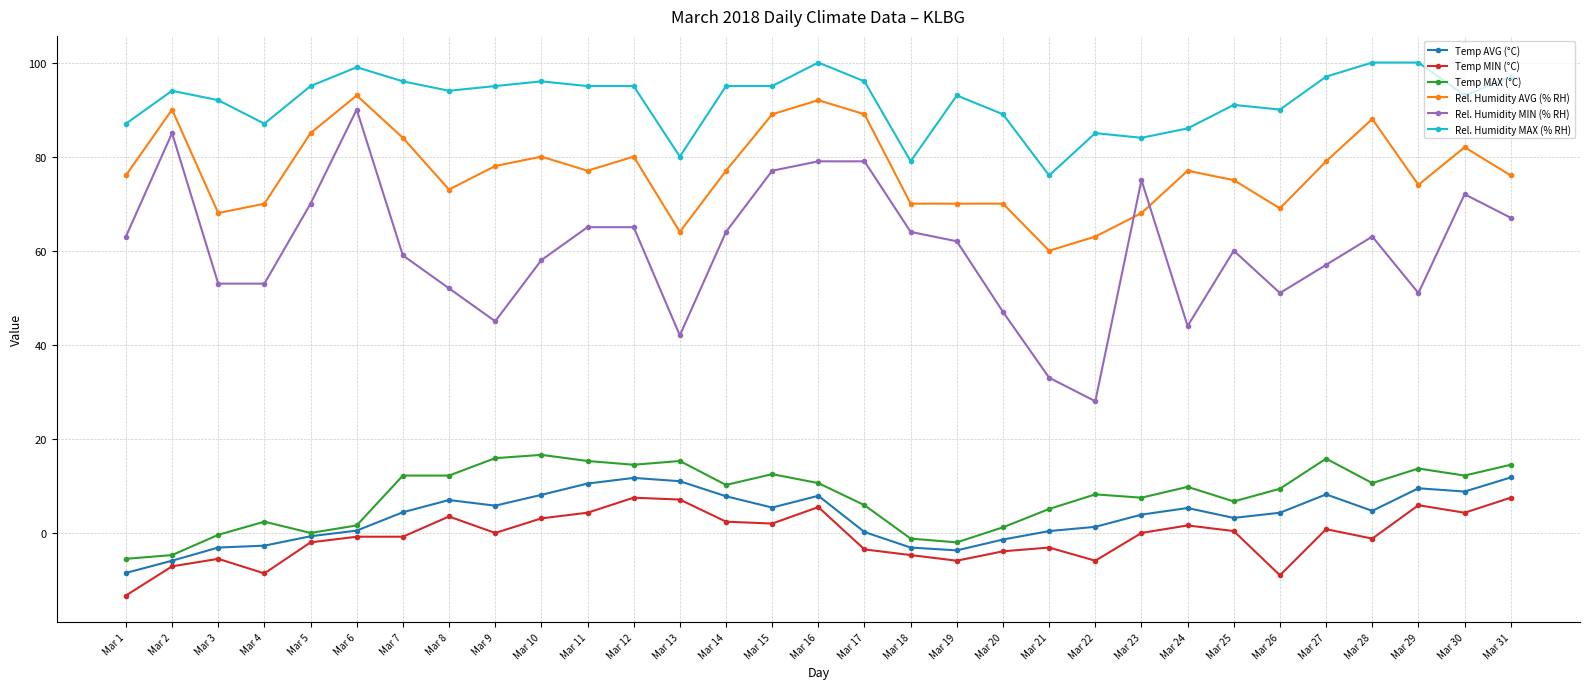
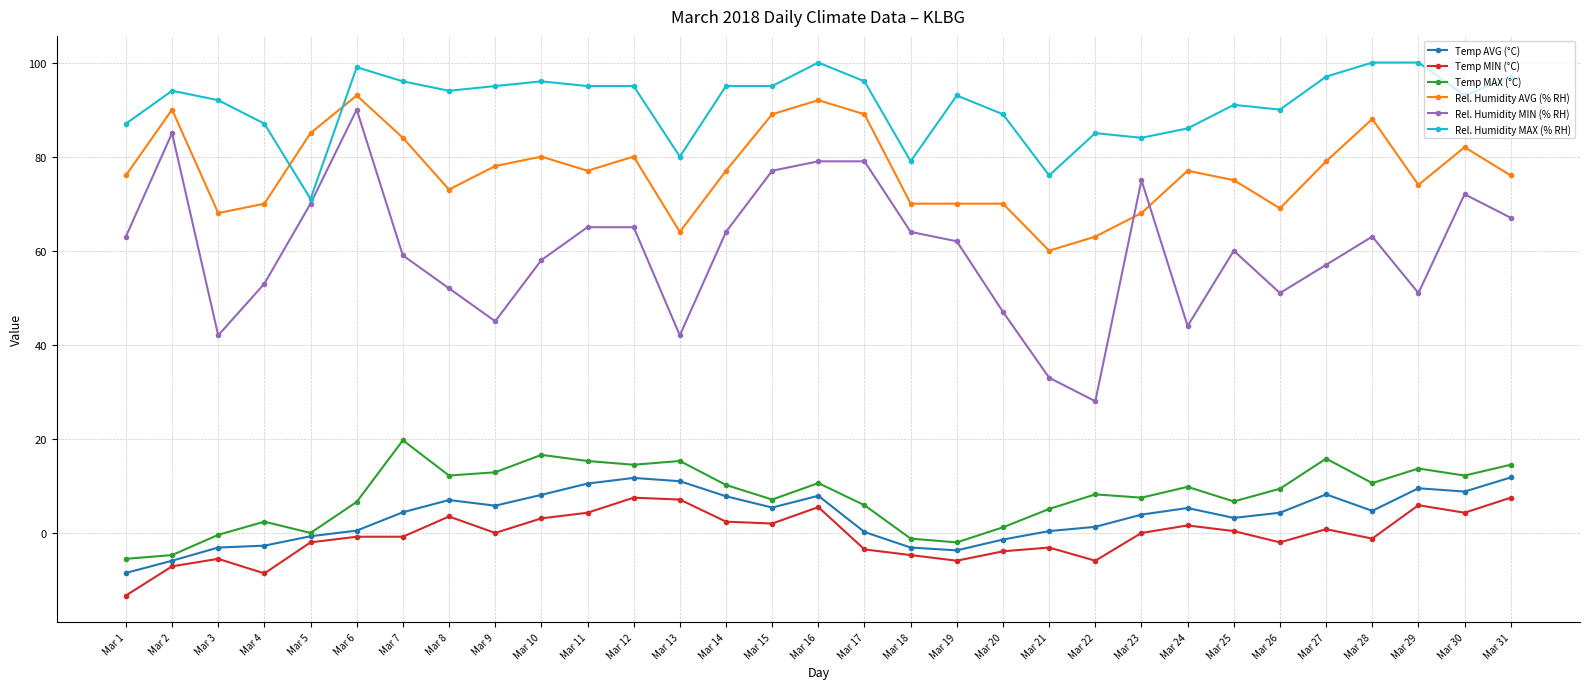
  {
    "Temp AVG (°C)": {
      "Mar 1": -9,
      "Mar 2": -6,
      "Mar 3": -3,
      "Mar 4": -3,
      "Mar 5": -1,
      "Mar 6": 1,
      "Mar 7": 4,
      "Mar 8": 7,
      "Mar 9": 6,
      "Mar 10": 8,
      "Mar 11": 11,
      "Mar 12": 12,
      "Mar 13": 11,
      "Mar 14": 8,
      "Mar 15": 5,
      "Mar 16": 8,
      "Mar 17": 0,
      "Mar 18": -3,
      "Mar 19": -4,
      "Mar 20": -1,
      "Mar 21": 0,
      "Mar 22": 1,
      "Mar 23": 4,
      "Mar 24": 5,
      "Mar 25": 3,
      "Mar 26": 4,
      "Mar 27": 8,
      "Mar 28": 5,
      "Mar 29": 10,
      "Mar 30": 9,
      "Mar 31": 12
    },
    "Temp MIN (°C)": {
      "Mar 1": -13,
      "Mar 2": -7,
      "Mar 3": -6,
      "Mar 4": -9,
      "Mar 5": -2,
      "Mar 6": -1,
      "Mar 7": -1,
      "Mar 8": 4,
      "Mar 9": 0,
      "Mar 10": 3,
      "Mar 11": 4,
      "Mar 12": 8,
      "Mar 13": 7,
      "Mar 14": 2,
      "Mar 15": 2,
      "Mar 16": 6,
      "Mar 17": -4,
      "Mar 18": -5,
      "Mar 19": -6,
      "Mar 20": -4,
      "Mar 21": -3,
      "Mar 22": -6,
      "Mar 23": 0,
      "Mar 24": 2,
      "Mar 25": 0,
-     "Mar 26": -9,
+     "Mar 26": -2,
      "Mar 27": 1,
      "Mar 28": -1,
      "Mar 29": 6,
      "Mar 30": 4,
      "Mar 31": 8
    },
    "Temp MAX (°C)": {
      "Mar 1": -6,
      "Mar 2": -5,
      "Mar 3": 0,
      "Mar 4": 2,
      "Mar 5": 0,
-     "Mar 6": 2,
-     "Mar 7": 12,
+     "Mar 6": 7,
+     "Mar 7": 20,
      "Mar 8": 12,
-     "Mar 9": 16,
+     "Mar 9": 13,
      "Mar 10": 17,
      "Mar 11": 15,
      "Mar 12": 15,
      "Mar 13": 15,
      "Mar 14": 10,
-     "Mar 15": 13,
+     "Mar 15": 7,
      "Mar 16": 11,
      "Mar 17": 6,
      "Mar 18": -1,
      "Mar 19": -2,
      "Mar 20": 1,
      "Mar 21": 5,
      "Mar 22": 8,
      "Mar 23": 8,
      "Mar 24": 10,
      "Mar 25": 7,
      "Mar 26": 9,
      "Mar 27": 16,
      "Mar 28": 11,
      "Mar 29": 14,
      "Mar 30": 12,
      "Mar 31": 15
    },
    "Rel. Humidity AVG (% RH)": {
      "Mar 1": 76,
      "Mar 2": 90,
      "Mar 3": 68,
      "Mar 4": 70,
      "Mar 5": 85,
      "Mar 6": 93,
      "Mar 7": 84,
      "Mar 8": 73,
      "Mar 9": 78,
      "Mar 10": 80,
      "Mar 11": 77,
      "Mar 12": 80,
      "Mar 13": 64,
      "Mar 14": 77,
      "Mar 15": 89,
      "Mar 16": 92,
      "Mar 17": 89,
      "Mar 18": 70,
      "Mar 19": 70,
      "Mar 20": 70,
      "Mar 21": 60,
      "Mar 22": 63,
      "Mar 23": 68,
      "Mar 24": 77,
      "Mar 25": 75,
      "Mar 26": 69,
      "Mar 27": 79,
      "Mar 28": 88,
      "Mar 29": 74,
      "Mar 30": 82,
      "Mar 31": 76
    },
    "Rel. Humidity MIN (% RH)": {
      "Mar 1": 63,
      "Mar 2": 85,
-     "Mar 3": 53,
+     "Mar 3": 42,
      "Mar 4": 53,
      "Mar 5": 70,
      "Mar 6": 90,
      "Mar 7": 59,
      "Mar 8": 52,
      "Mar 9": 45,
      "Mar 10": 58,
      "Mar 11": 65,
      "Mar 12": 65,
      "Mar 13": 42,
      "Mar 14": 64,
      "Mar 15": 77,
      "Mar 16": 79,
      "Mar 17": 79,
      "Mar 18": 64,
      "Mar 19": 62,
      "Mar 20": 47,
      "Mar 21": 33,
      "Mar 22": 28,
      "Mar 23": 75,
      "Mar 24": 44,
      "Mar 25": 60,
      "Mar 26": 51,
      "Mar 27": 57,
      "Mar 28": 63,
      "Mar 29": 51,
      "Mar 30": 72,
      "Mar 31": 67
    },
    "Rel. Humidity MAX (% RH)": {
      "Mar 1": 87,
      "Mar 2": 94,
      "Mar 3": 92,
      "Mar 4": 87,
-     "Mar 5": 95,
+     "Mar 5": 71,
      "Mar 6": 99,
      "Mar 7": 96,
      "Mar 8": 94,
      "Mar 9": 95,
      "Mar 10": 96,
      "Mar 11": 95,
      "Mar 12": 95,
      "Mar 13": 80,
      "Mar 14": 95,
      "Mar 15": 95,
      "Mar 16": 100,
      "Mar 17": 96,
      "Mar 18": 79,
      "Mar 19": 93,
      "Mar 20": 89,
      "Mar 21": 76,
      "Mar 22": 85,
      "Mar 23": 84,
      "Mar 24": 86,
      "Mar 25": 91,
      "Mar 26": 90,
      "Mar 27": 97,
      "Mar 28": 100,
      "Mar 29": 100
    }
  }
